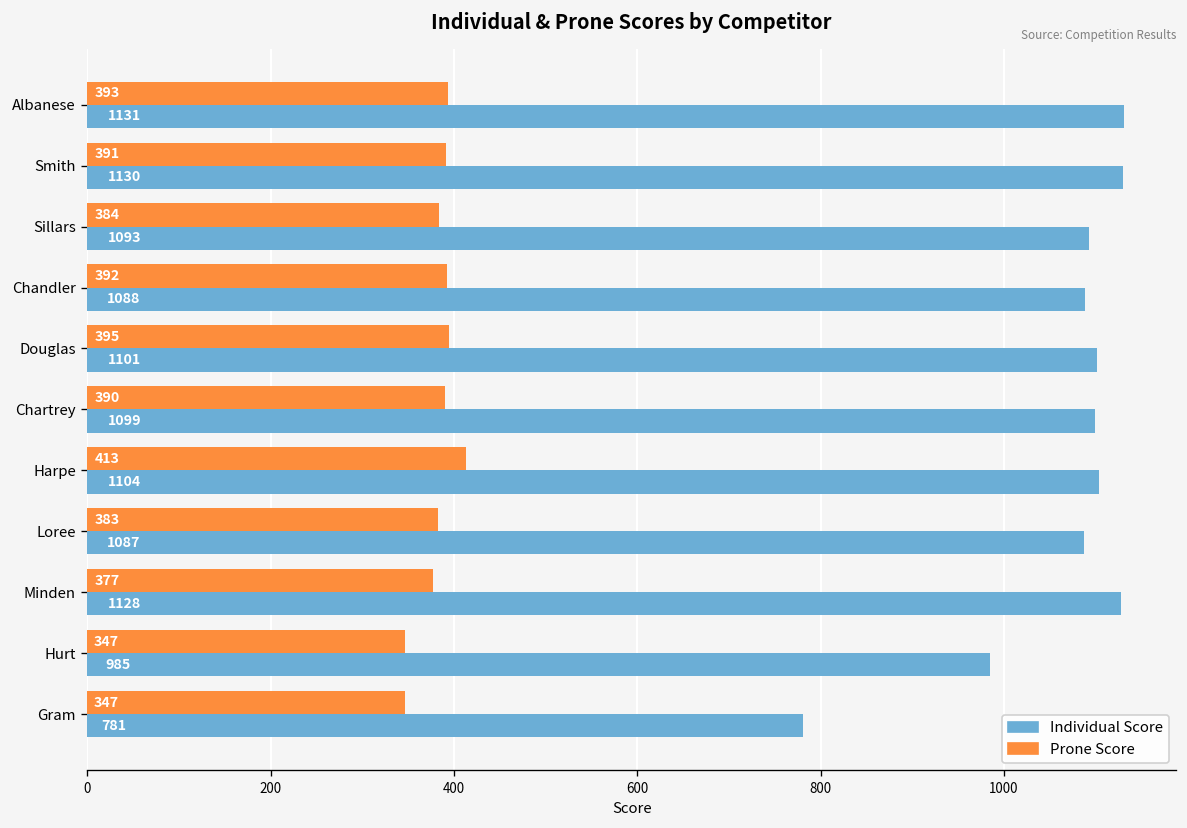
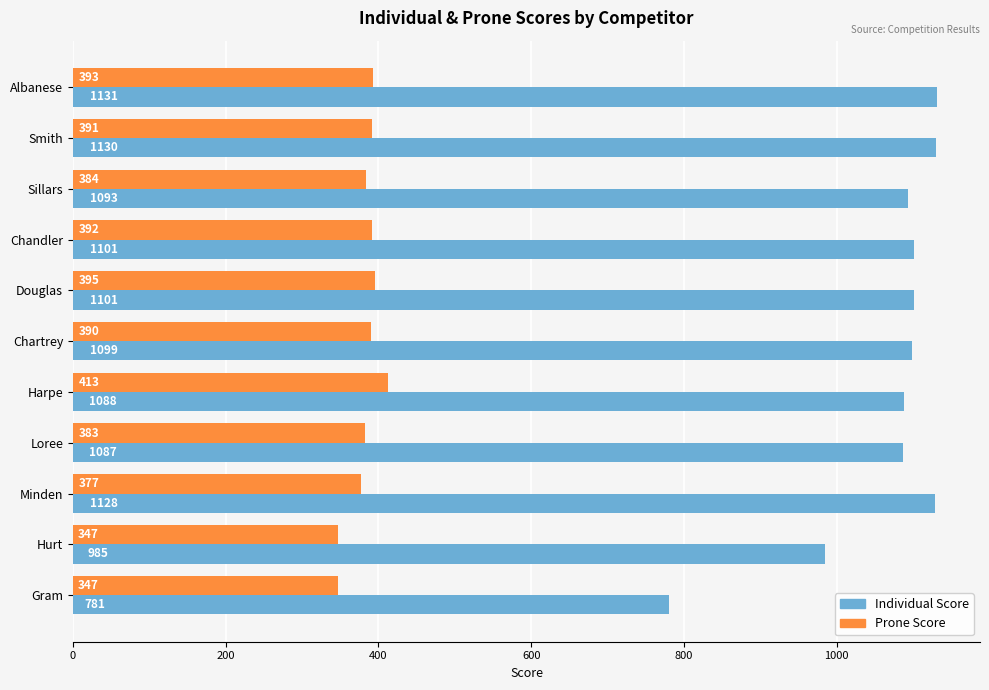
  {
    "Individual Score": {
      "Albanese": 1131,
      "Smith": 1130,
      "Sillars": 1093,
-     "Chandler": 1088,
+     "Chandler": 1101,
      "Douglas": 1101,
      "Chartrey": 1099,
-     "Harpe": 1104,
+     "Harpe": 1088,
      "Loree": 1087,
      "Minden": 1128,
      "Hurt": 985,
      "Gram": 781
    },
    "Prone Score": {
      "Albanese": 393,
      "Smith": 391,
      "Sillars": 384,
      "Chandler": 392,
      "Douglas": 395,
      "Chartrey": 390,
      "Harpe": 413,
      "Loree": 383,
      "Minden": 377,
      "Hurt": 347,
      "Gram": 347
    }
  }
